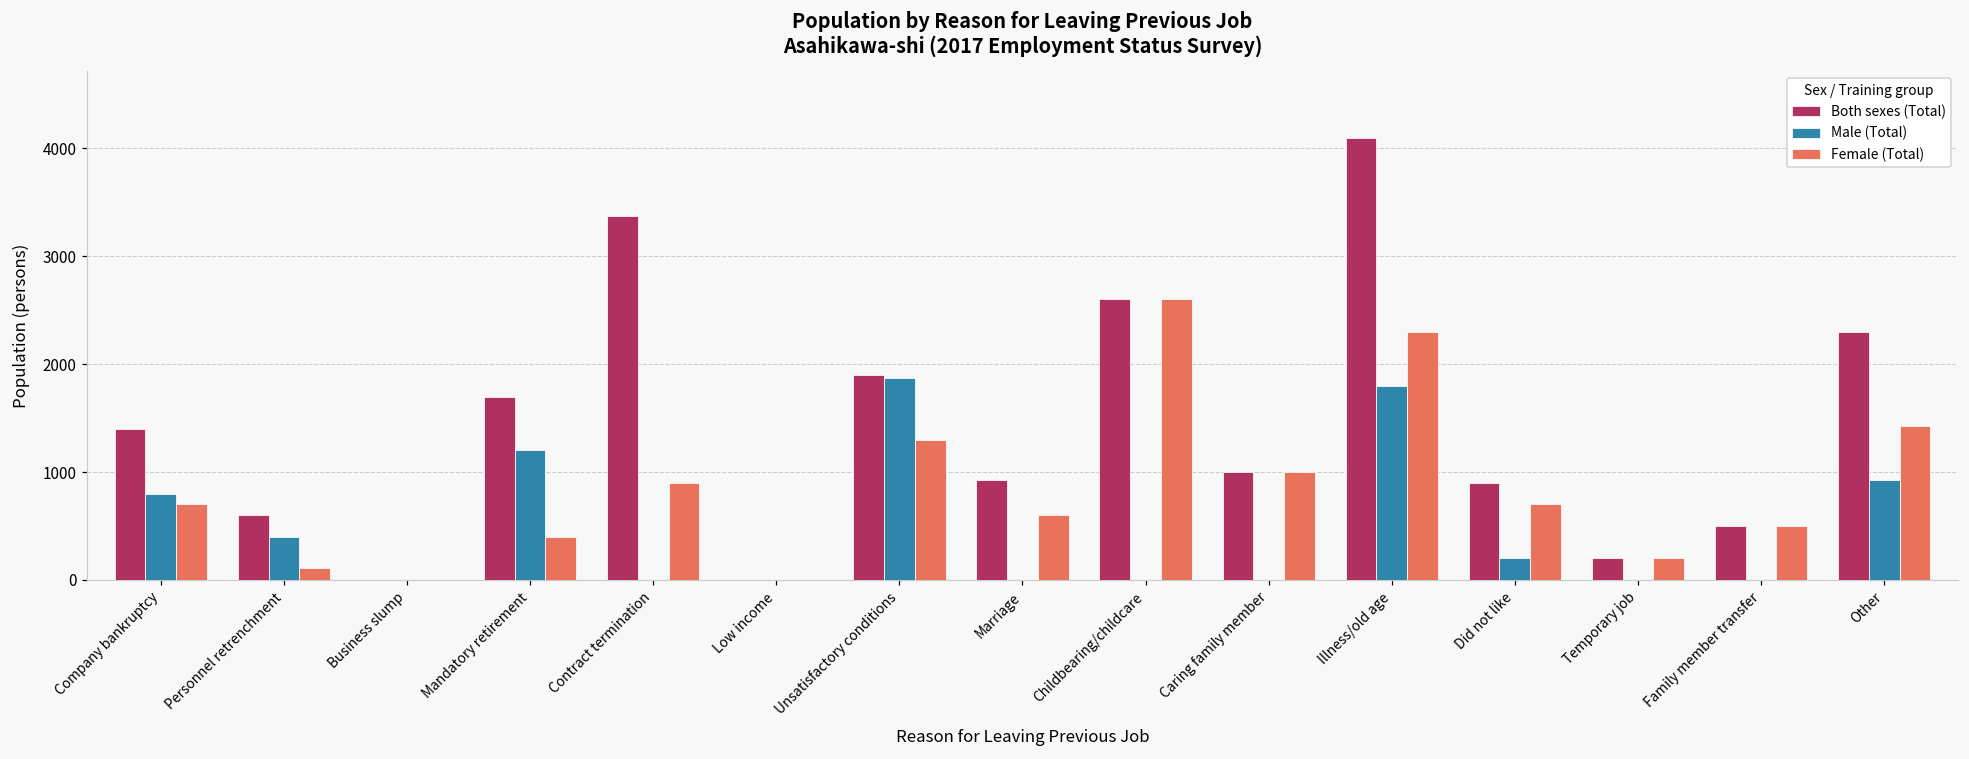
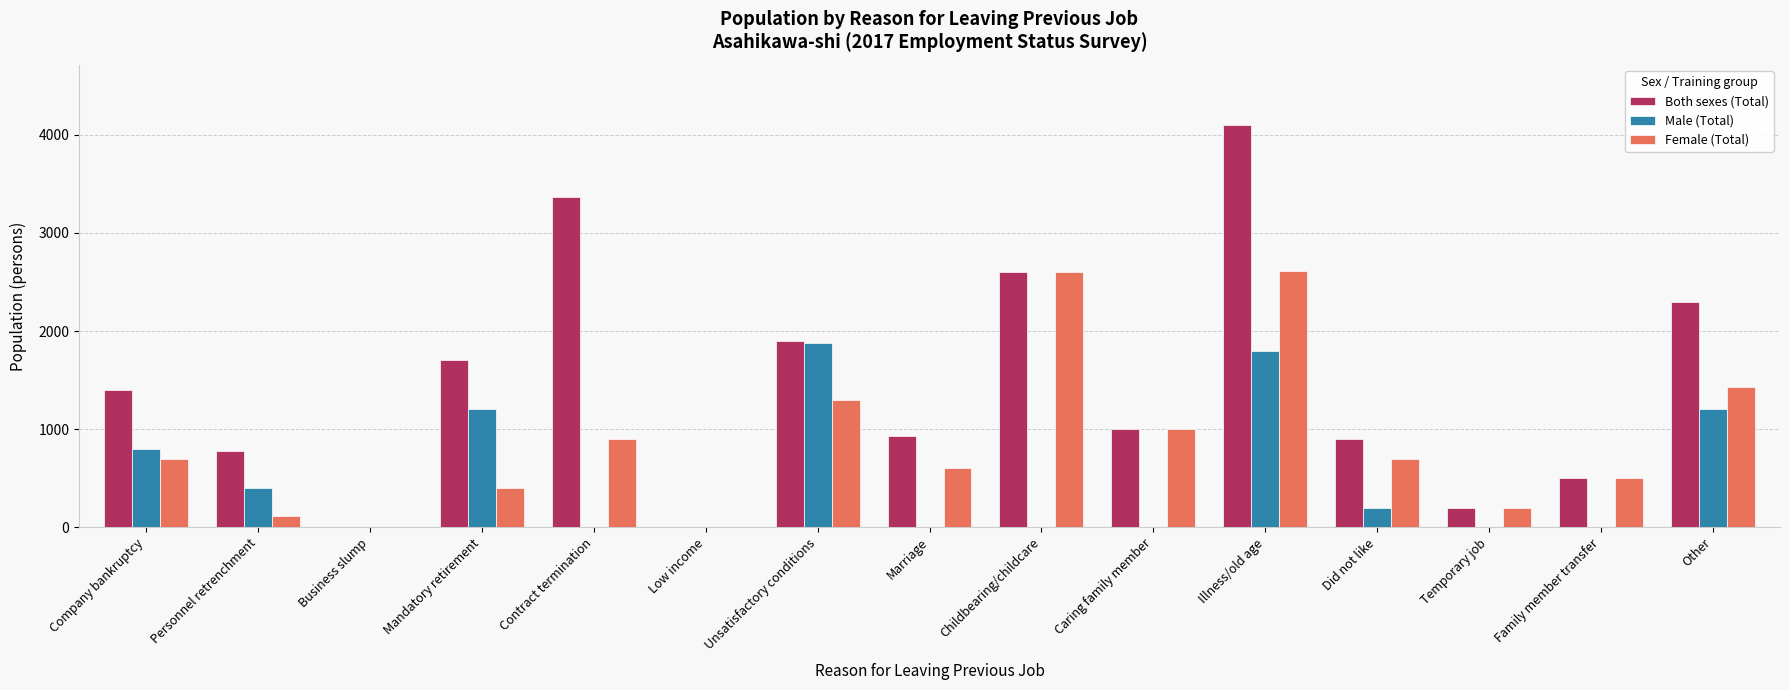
  {
    "Both sexes (Total)": {
      "Company bankruptcy": 1400,
-     "Personnel retrenchment": 600,
+     "Personnel retrenchment": 800,
      "Business slump": 0,
      "Mandatory retirement": 1700,
      "Contract termination": 3400,
      "Low income": 0,
      "Unsatisfactory conditions": 1900,
      "Marriage": 900,
      "Childbearing/childcare": 2600,
      "Caring family member": 1000,
      "Illness/old age": 4100,
      "Did not like": 900,
      "Temporary job": 200,
      "Family member transfer": 500,
      "Other": 2300
    },
    "Male (Total)": {
      "Company bankruptcy": 800,
      "Personnel retrenchment": 400,
      "Business slump": 0,
      "Mandatory retirement": 1200,
      "Contract termination": 0,
      "Low income": 0,
      "Unsatisfactory conditions": 1900,
      "Marriage": 0,
      "Childbearing/childcare": 0,
      "Caring family member": 0,
      "Illness/old age": 1800,
      "Did not like": 200,
      "Temporary job": 0,
      "Family member transfer": 0,
-     "Other": 900
+     "Other": 1200
    },
    "Female (Total)": {
      "Company bankruptcy": 700,
      "Personnel retrenchment": 100,
      "Business slump": 0,
      "Mandatory retirement": 400,
      "Contract termination": 900,
      "Low income": 0,
      "Unsatisfactory conditions": 1300,
      "Marriage": 600,
      "Childbearing/childcare": 2600,
      "Caring family member": 1000,
-     "Illness/old age": 2300,
+     "Illness/old age": 2600,
      "Did not like": 700,
      "Temporary job": 200,
      "Family member transfer": 500,
      "Other": 1400
    }
  }
